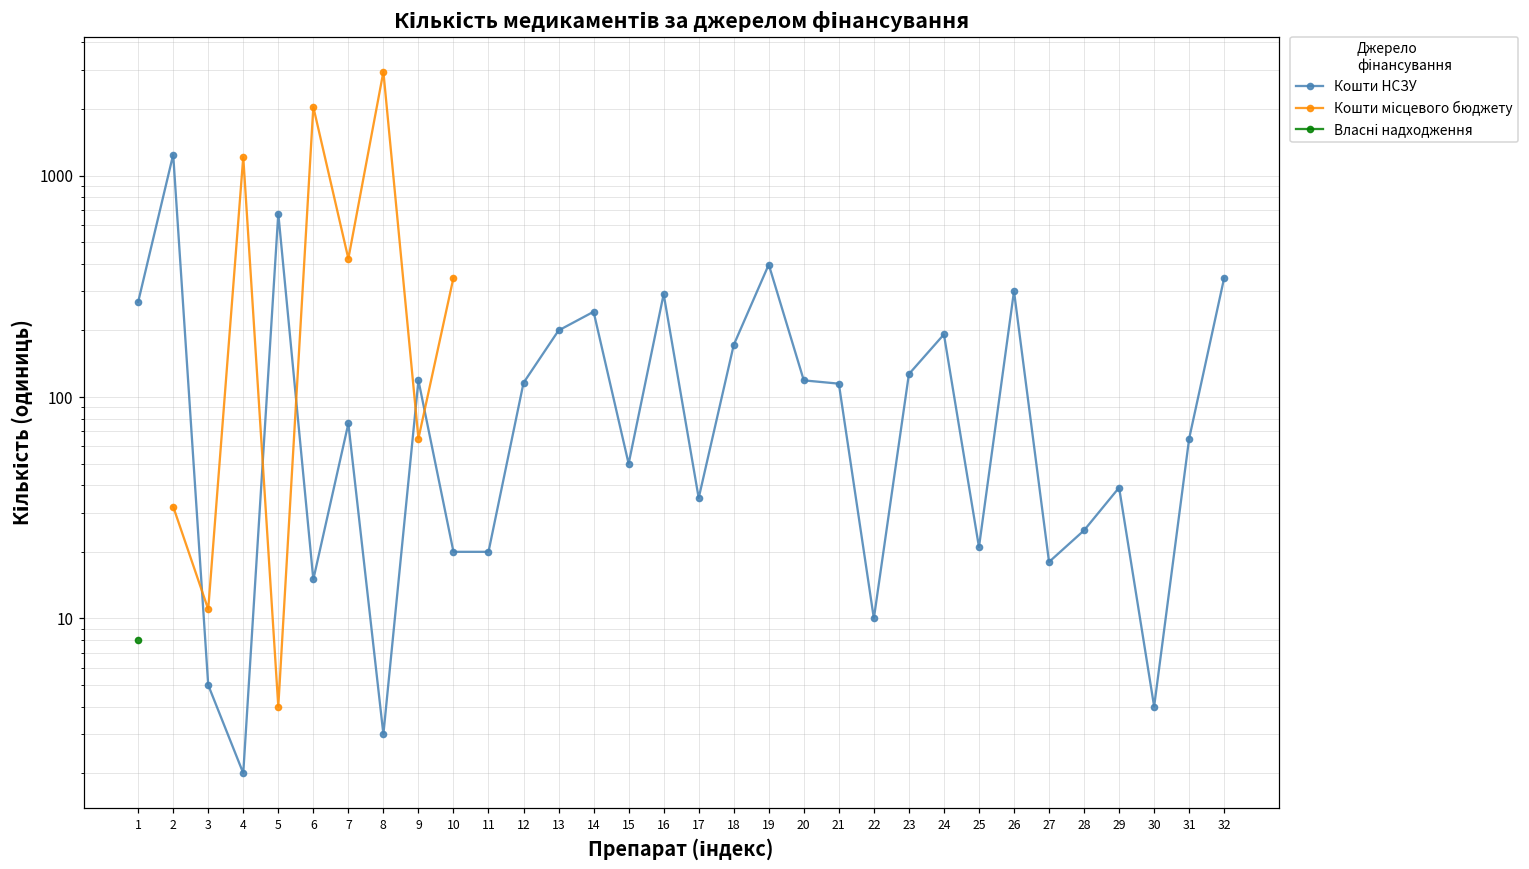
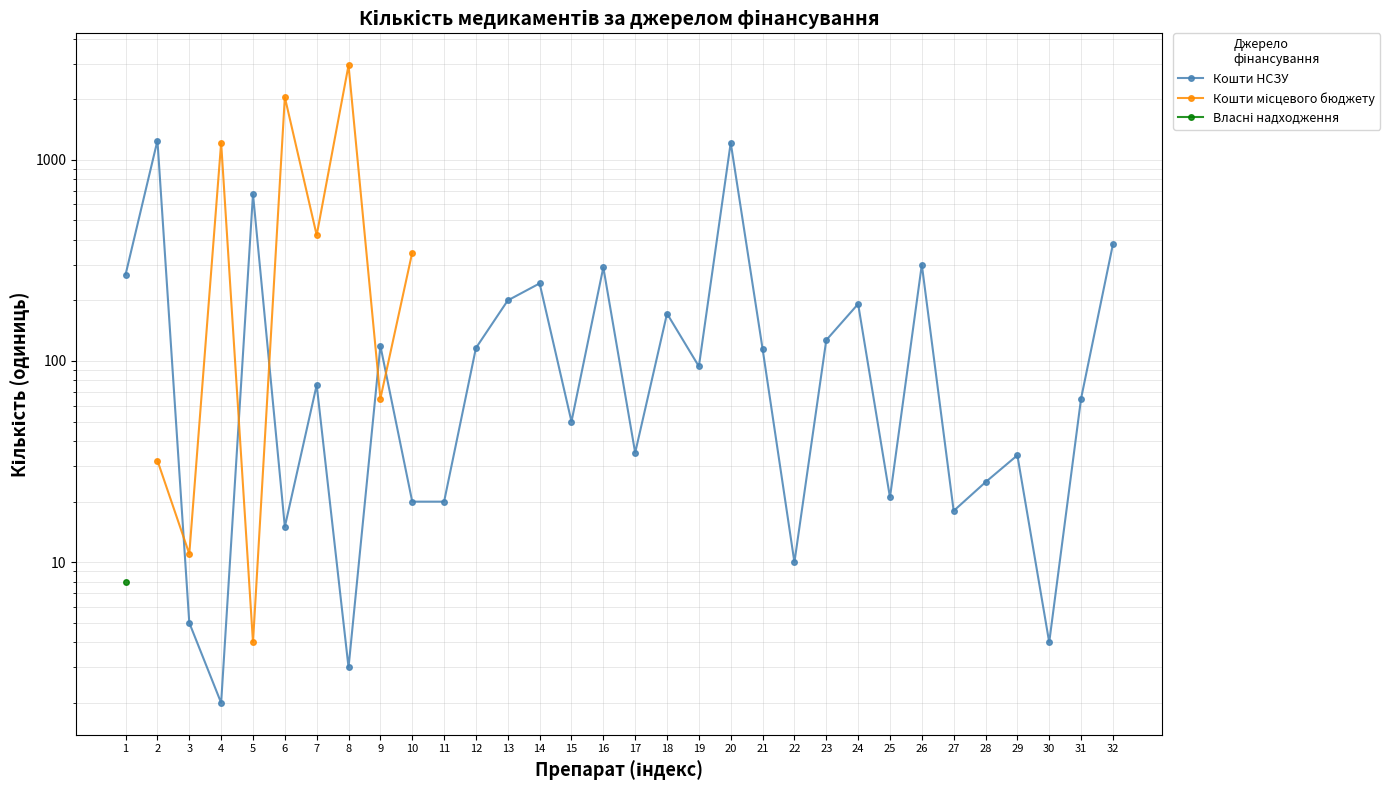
  {
    "Кошти НСЗУ": {
      "1": 270,
      "2": 1200,
      "3": 5,
      "4": 2,
      "5": 680,
      "6": 15,
      "7": 76,
      "8": 3,
      "9": 120,
      "10": 20,
      "11": 20,
      "12": 120,
      "13": 200,
      "14": 240,
      "15": 50,
      "16": 290,
      "17": 35,
      "18": 170,
-     "19": 400,
-     "20": 120,
+     "19": 90,
+     "20": 1200,
      "21": 120,
      "22": 10,
      "23": 130,
      "24": 190,
      "25": 21,
      "26": 300,
      "27": 18,
      "28": 25,
-     "29": 39,
+     "29": 34,
      "30": 4,
      "31": 65,
-     "32": 350
+     "32": 380
    },
    "Кошти місцевого бюджету": {
      "2": 32,
      "3": 11,
      "4": 1200,
      "5": 4,
      "6": 2000,
      "7": 420,
      "8": 3000,
      "9": 65,
      "10": 350
    },
    "Власні надходження": {
      "1": 8
    }
  }
